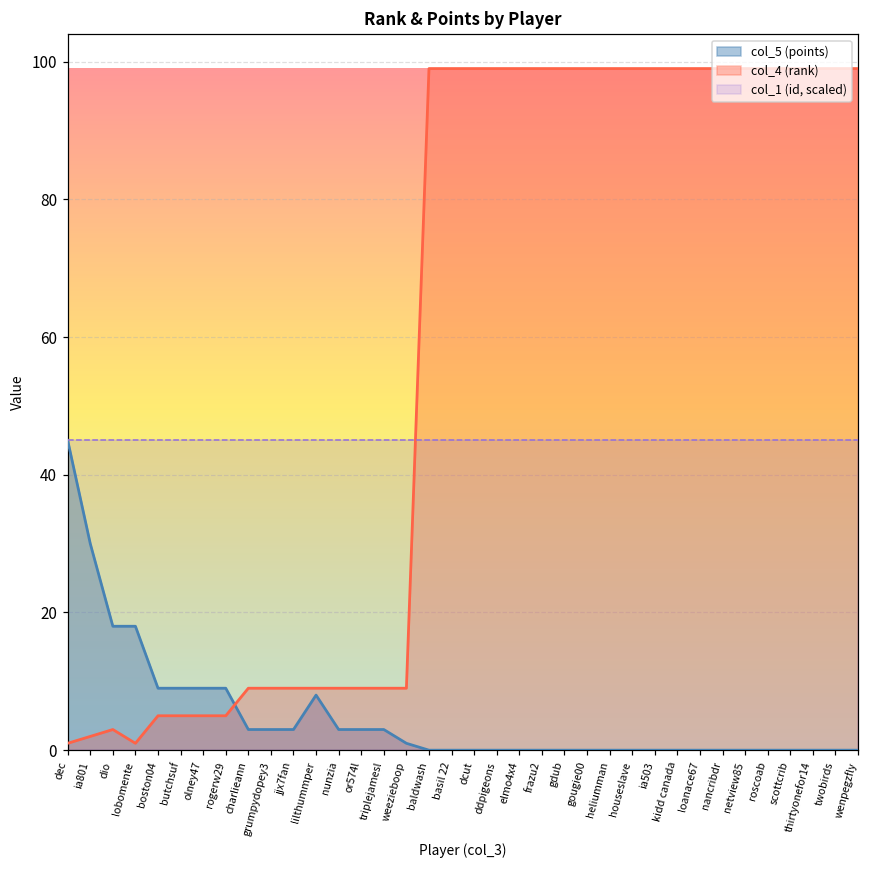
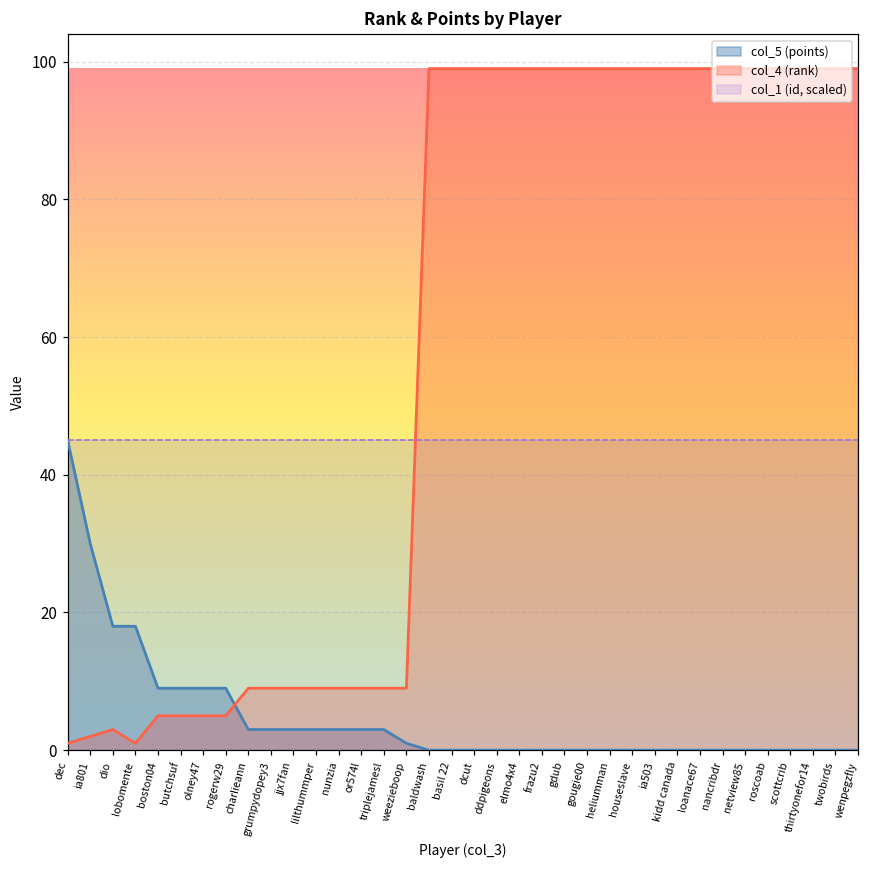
  {
    "col_5 (points)": {
      "ia801": 30,
      "dio": 18,
      "lobomente": 18,
      "boston04": 9,
      "butchsuf": 9,
      "olney47": 9,
      "rogerw29": 9,
      "charlieann": 3,
      "grumpydopey3": 3,
      "jjx7fan": 3,
-     "lilthummper": 8,
+     "lilthummper": 3,
      "nunzia": 3,
      "or574l": 3,
      "triplejamesl": 3,
      "weezieboop": 1,
      "baldwash": 0,
      "basil 22": 0,
      "dcut": 0,
      "ddpigeons": 0,
      "elmo4x4": 0,
      "frazu2": 0,
      "gdub": 0,
      "gougie00": 0,
      "heliumman": 0,
      "houseslave": 0,
      "ia503": 0,
      "kidd canada": 0,
      "loanace67": 0,
      "nancribdr": 0,
      "netview85": 0,
      "roscoab": 0,
      "scottcrib": 0,
      "thirtyonefor14": 0,
      "twobirds": 0,
      "wenpegzfly": 0
    },
    "col_4 (rank)": {
      "dec": 1,
      "ia801": 2,
      "dio": 3,
      "lobomente": 1,
      "boston04": 5,
      "butchsuf": 5,
      "olney47": 5,
      "rogerw29": 5,
      "charlieann": 9,
      "grumpydopey3": 9,
      "jjx7fan": 9,
      "lilthummper": 9,
      "nunzia": 9,
      "or574l": 9,
      "triplejamesl": 9,
      "weezieboop": 9,
      "baldwash": 99,
      "basil 22": 99,
      "dcut": 99,
      "ddpigeons": 99,
      "elmo4x4": 99,
      "frazu2": 99,
      "gdub": 99,
      "gougie00": 99,
      "heliumman": 99,
      "houseslave": 99,
      "ia503": 99,
      "kidd canada": 99,
      "loanace67": 99,
      "wenpegzfly": 99
    },
    "col_1 (id, scaled)": {
      "ia801": 45,
      "dio": 45,
      "lobomente": 45,
      "boston04": 45,
      "butchsuf": 45,
      "olney47": 45,
      "rogerw29": 45,
      "charlieann": 45,
      "grumpydopey3": 45,
      "jjx7fan": 45,
      "lilthummper": 45,
      "nunzia": 45,
      "or574l": 45,
      "triplejamesl": 45,
      "weezieboop": 45,
      "baldwash": 45,
      "basil 22": 45,
      "dcut": 45,
      "ddpigeons": 45,
      "elmo4x4": 45,
      "frazu2": 45,
      "gdub": 45,
      "gougie00": 45,
      "heliumman": 45,
      "houseslave": 45,
      "ia503": 45,
      "kidd canada": 45,
      "loanace67": 45,
      "nancribdr": 45,
      "netview85": 45,
      "roscoab": 45,
      "scottcrib": 45,
      "thirtyonefor14": 45,
      "twobirds": 45,
      "wenpegzfly": 45
    }
  }
